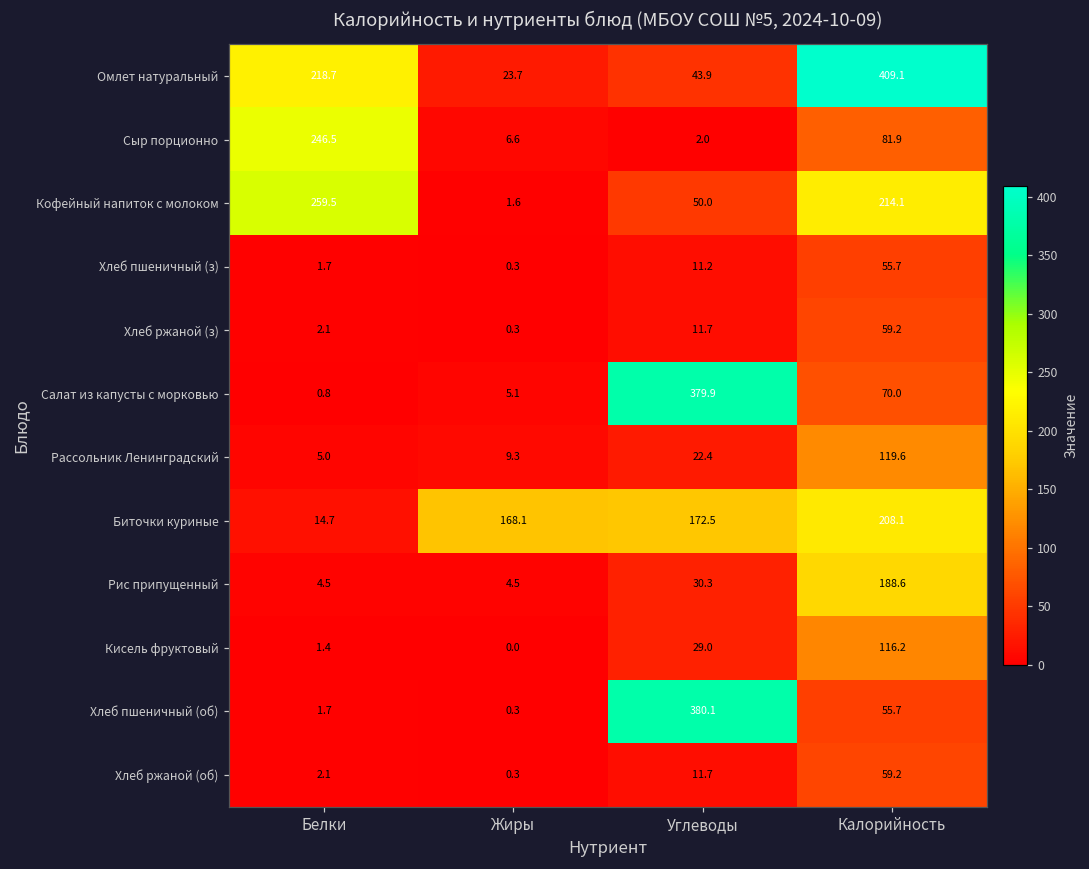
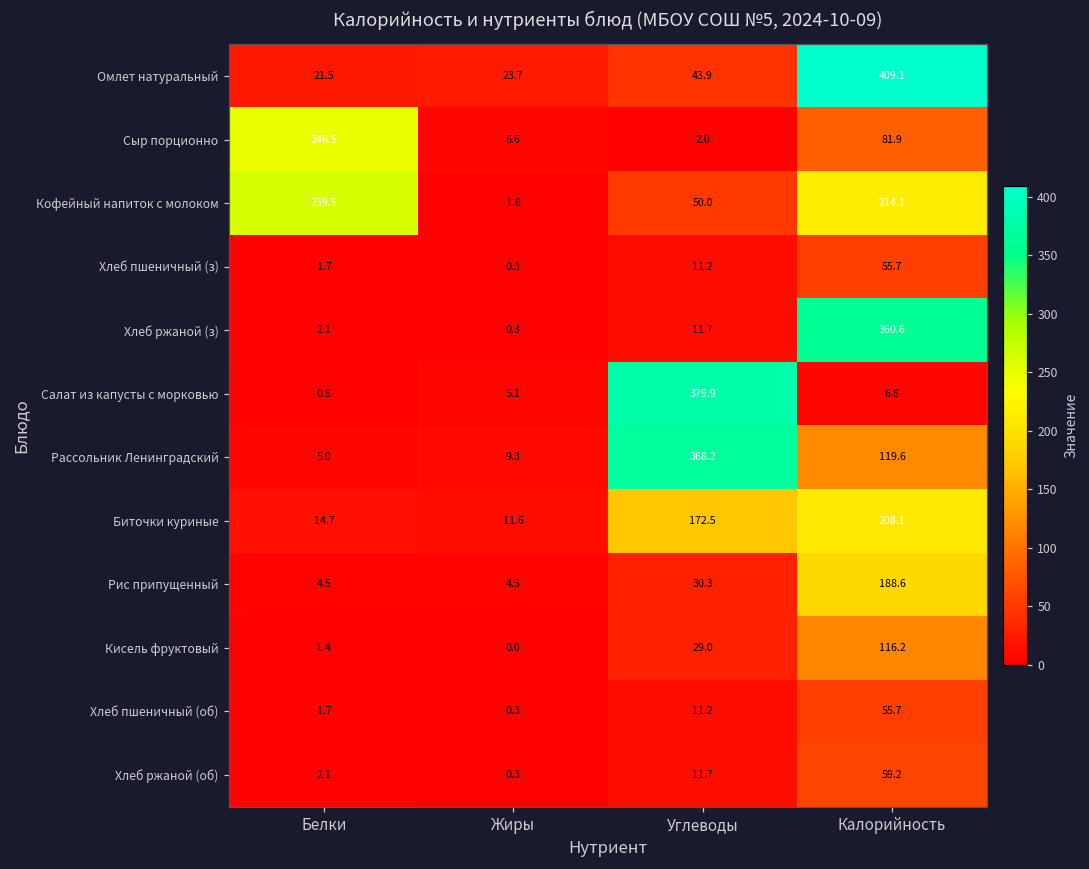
  {
    "Омлет натуральный": {
-     "Белки": 218.7,
+     "Белки": 21.5,
      "Жиры": 23.7,
      "Углеводы": 43.9,
      "Калорийность": 409.1
    },
    "Сыр порционно": {
      "Белки": 246.5,
      "Жиры": 6.6,
      "Углеводы": 2.0,
      "Калорийность": 81.9
    },
    "Кофейный напиток с молоком": {
      "Белки": 259.5,
      "Жиры": 1.6,
      "Углеводы": 50.0,
      "Калорийность": 214.1
    },
    "Хлеб пшеничный (з)": {
      "Белки": 1.7,
      "Жиры": 0.3,
      "Углеводы": 11.2,
      "Калорийность": 55.7
    },
    "Хлеб ржаной (з)": {
      "Белки": 2.1,
      "Жиры": 0.3,
      "Углеводы": 11.7,
-     "Калорийность": 59.2
+     "Калорийность": 360.6
    },
    "Салат из капусты с морковью": {
      "Белки": 0.8,
      "Жиры": 5.1,
      "Углеводы": 379.9,
-     "Калорийность": 70.0
+     "Калорийность": 6.8
    },
    "Рассольник Ленинградский": {
      "Белки": 5.0,
      "Жиры": 9.3,
-     "Углеводы": 22.4,
+     "Углеводы": 368.2,
      "Калорийность": 119.6
    },
    "Биточки куриные": {
      "Белки": 14.7,
-     "Жиры": 168.1,
+     "Жиры": 11.6,
      "Углеводы": 172.5,
      "Калорийность": 208.1
    },
    "Рис припущенный": {
      "Белки": 4.5,
      "Жиры": 4.5,
      "Углеводы": 30.3,
      "Калорийность": 188.6
    },
    "Кисель фруктовый": {
      "Белки": 1.4,
      "Жиры": 0.0,
      "Углеводы": 29.0,
      "Калорийность": 116.2
    },
    "Хлеб пшеничный (об)": {
      "Белки": 1.7,
      "Жиры": 0.3,
-     "Углеводы": 380.1,
+     "Углеводы": 11.2,
      "Калорийность": 55.7
    },
    "Хлеб ржаной (об)": {
      "Белки": 2.1,
      "Жиры": 0.3,
      "Углеводы": 11.7,
      "Калорийность": 59.2
    }
  }
